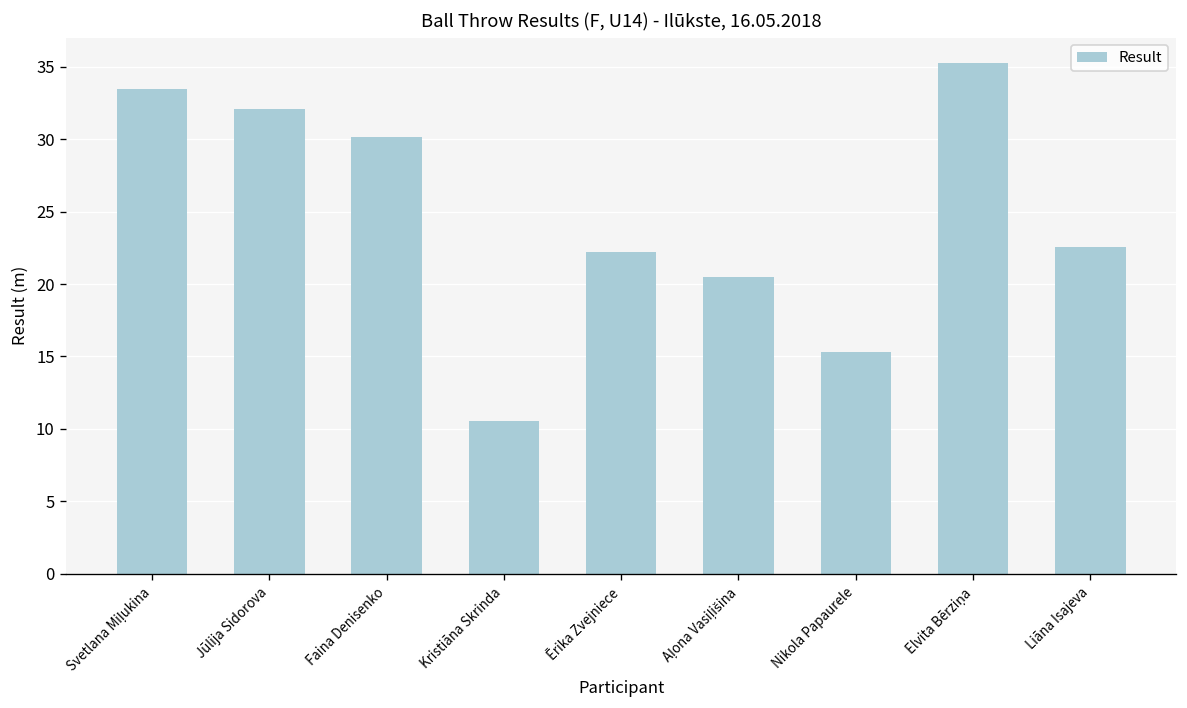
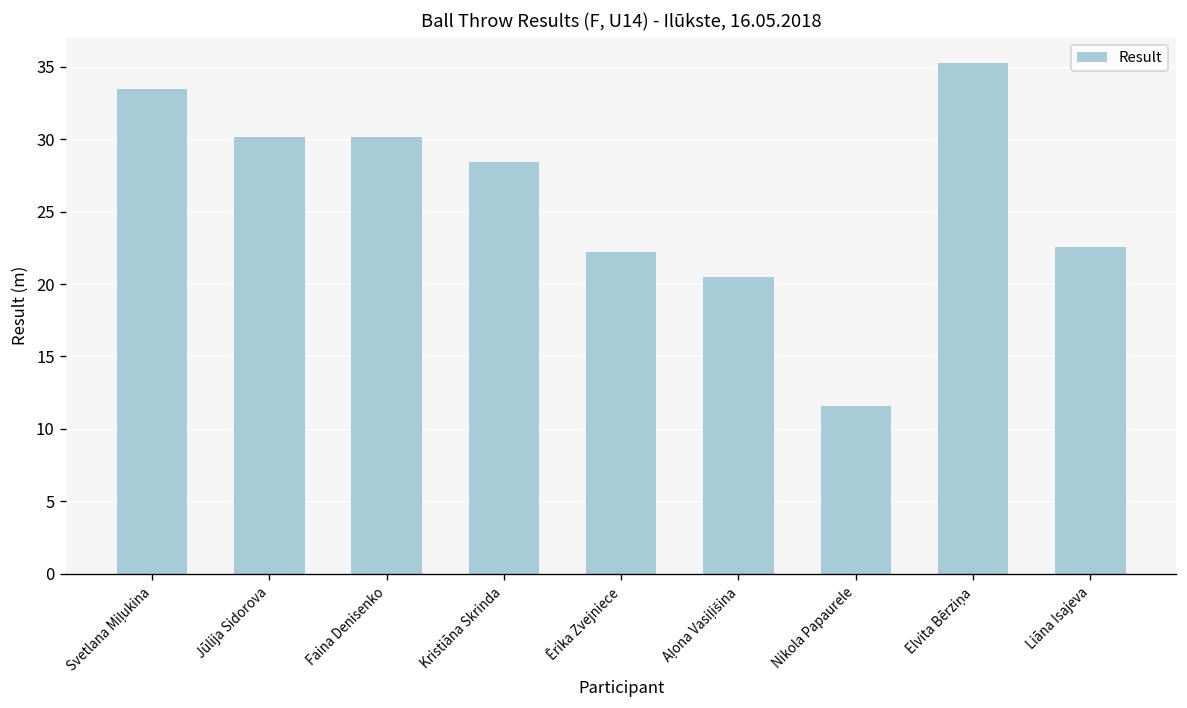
  {
    "Svetlana Miļukina": 33.5,
-   "Jūlija Sidorova": 32.1,
+   "Jūlija Sidorova": 30.2,
    "Faina Denisenko": 30.1,
-   "Kristiāna Skrinda": 10.5,
+   "Kristiāna Skrinda": 28.4,
    "Ērika Zvejniece": 22.2,
    "Aļona Vasiļišina": 20.5,
-   "Nikola Papaurele": 15.3,
+   "Nikola Papaurele": 11.6,
    "Elvita Bērziņa": 35.3,
    "Liāna Isajeva": 22.6
  }
